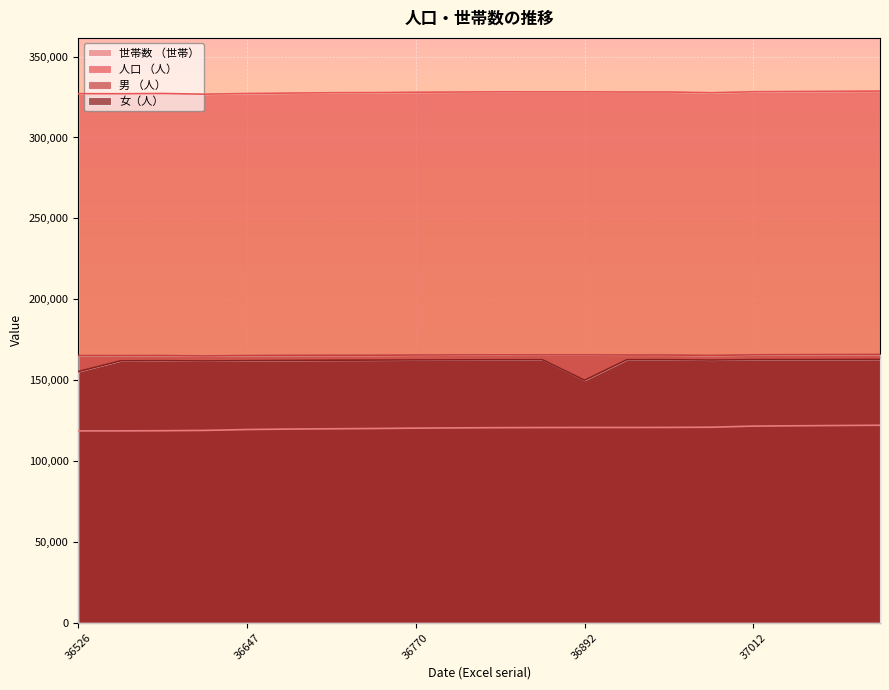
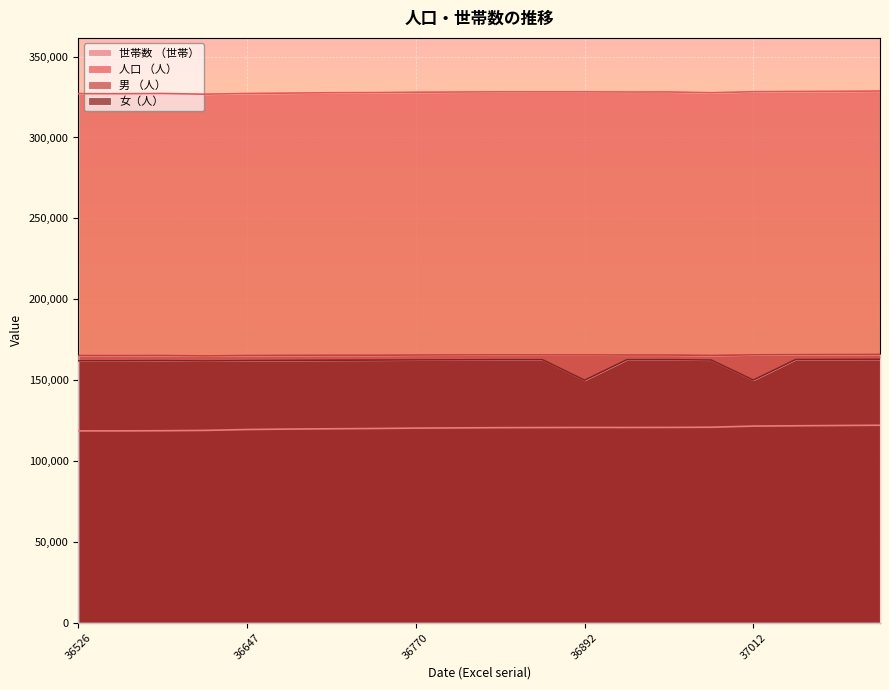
  {
    "女（人）": {
-     "36526": "155,000",
+     "36526": "162,000",
      "36647": "162,000",
      "36770": "162,000",
      "36892": "150,000",
-     "37012": "163,000"
+     "37012": "150,000"
    }
  }
